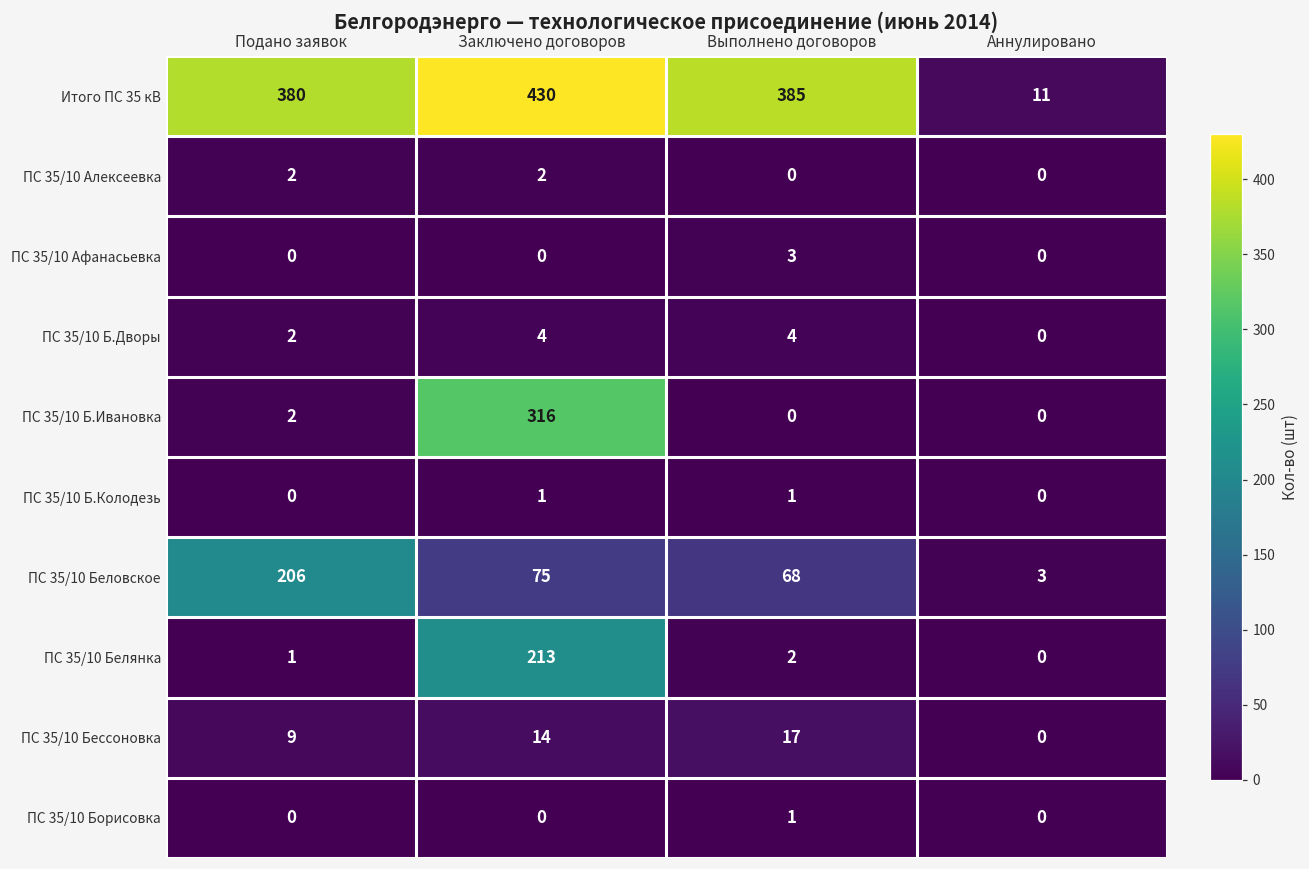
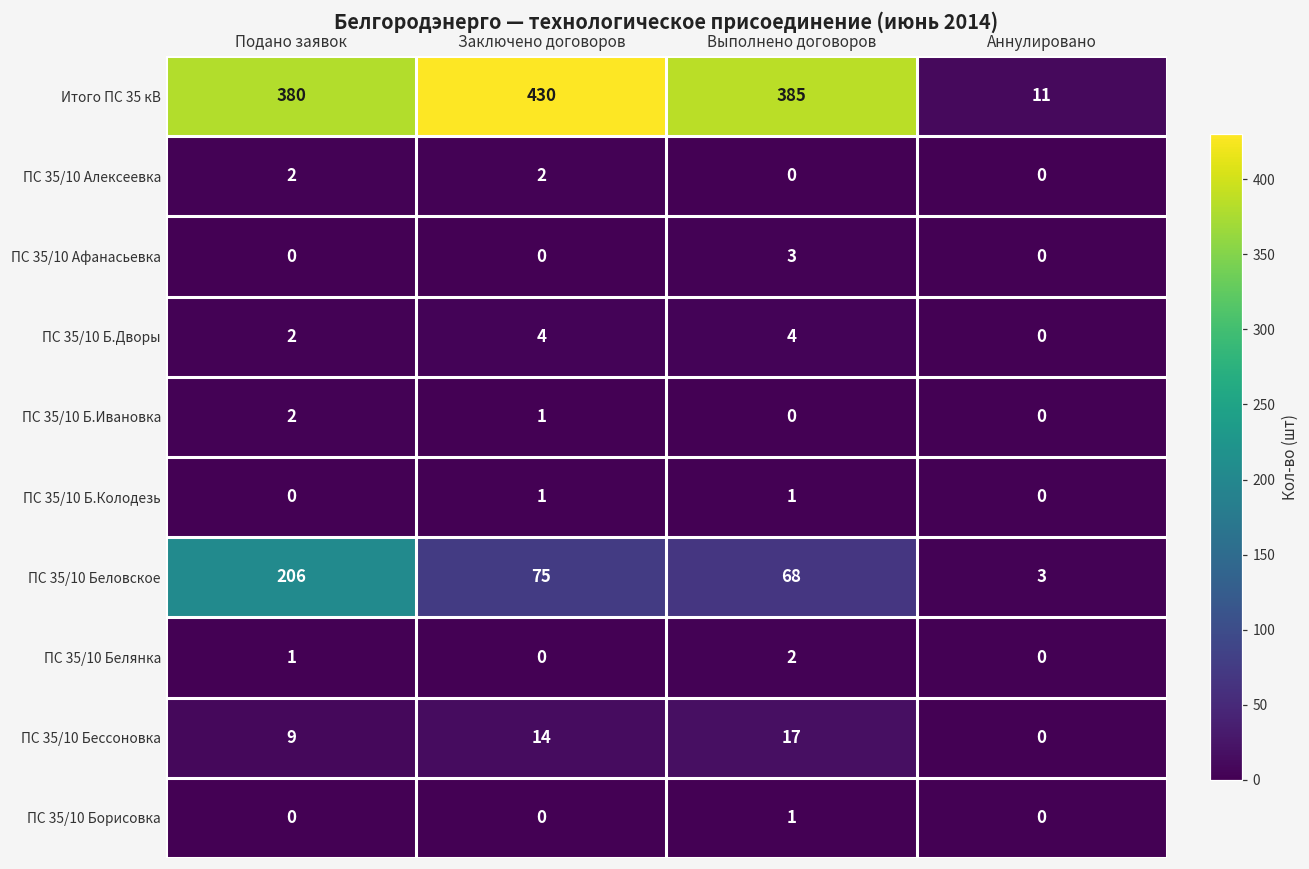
  {
    "Итого ПС 35 кВ": {
      "Подано заявок": 380,
      "Заключено договоров": 430,
      "Выполнено договоров": 385,
      "Аннулировано": 11
    },
    "ПС 35/10 Алексеевка": {
      "Подано заявок": 2,
      "Заключено договоров": 2,
      "Выполнено договоров": 0,
      "Аннулировано": 0
    },
    "ПС 35/10 Афанасьевка": {
      "Подано заявок": 0,
      "Заключено договоров": 0,
      "Выполнено договоров": 3,
      "Аннулировано": 0
    },
    "ПС 35/10 Б.Дворы": {
      "Подано заявок": 2,
      "Заключено договоров": 4,
      "Выполнено договоров": 4,
      "Аннулировано": 0
    },
    "ПС 35/10 Б.Ивановка": {
      "Подано заявок": 2,
-     "Заключено договоров": 316,
+     "Заключено договоров": 1,
      "Выполнено договоров": 0,
      "Аннулировано": 0
    },
    "ПС 35/10 Б.Колодезь": {
      "Подано заявок": 0,
      "Заключено договоров": 1,
      "Выполнено договоров": 1,
      "Аннулировано": 0
    },
    "ПС 35/10 Беловское": {
      "Подано заявок": 206,
      "Заключено договоров": 75,
      "Выполнено договоров": 68,
      "Аннулировано": 3
    },
    "ПС 35/10 Белянка": {
      "Подано заявок": 1,
-     "Заключено договоров": 213,
+     "Заключено договоров": 0,
      "Выполнено договоров": 2,
      "Аннулировано": 0
    },
    "ПС 35/10 Бессоновка": {
      "Подано заявок": 9,
      "Заключено договоров": 14,
      "Выполнено договоров": 17,
      "Аннулировано": 0
    },
    "ПС 35/10 Борисовка": {
      "Подано заявок": 0,
      "Заключено договоров": 0,
      "Выполнено договоров": 1,
      "Аннулировано": 0
    }
  }
